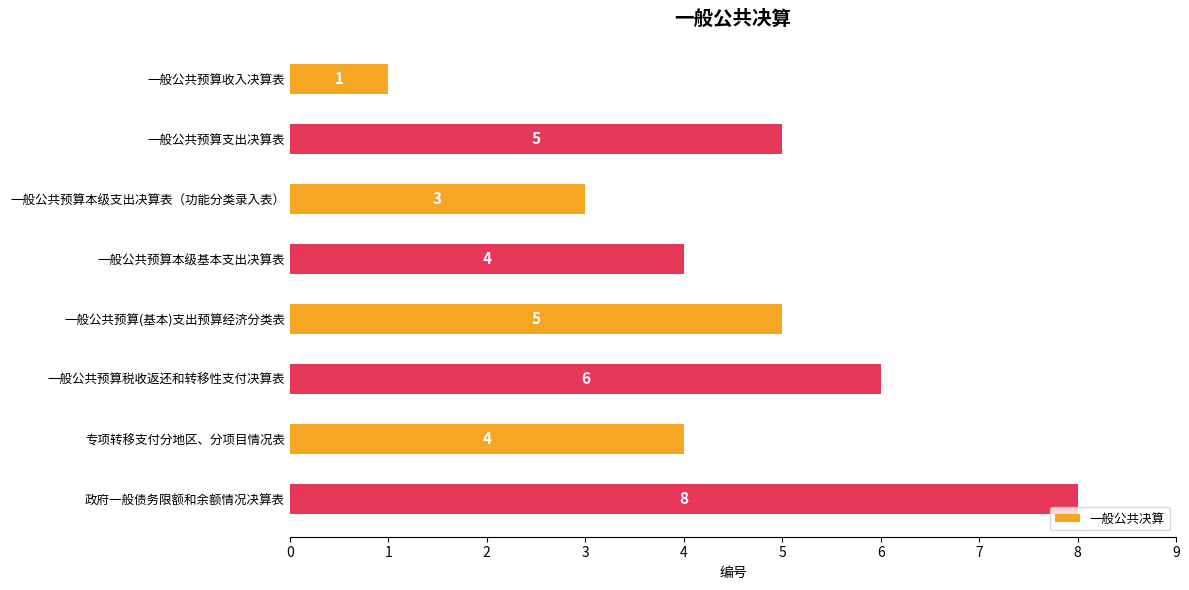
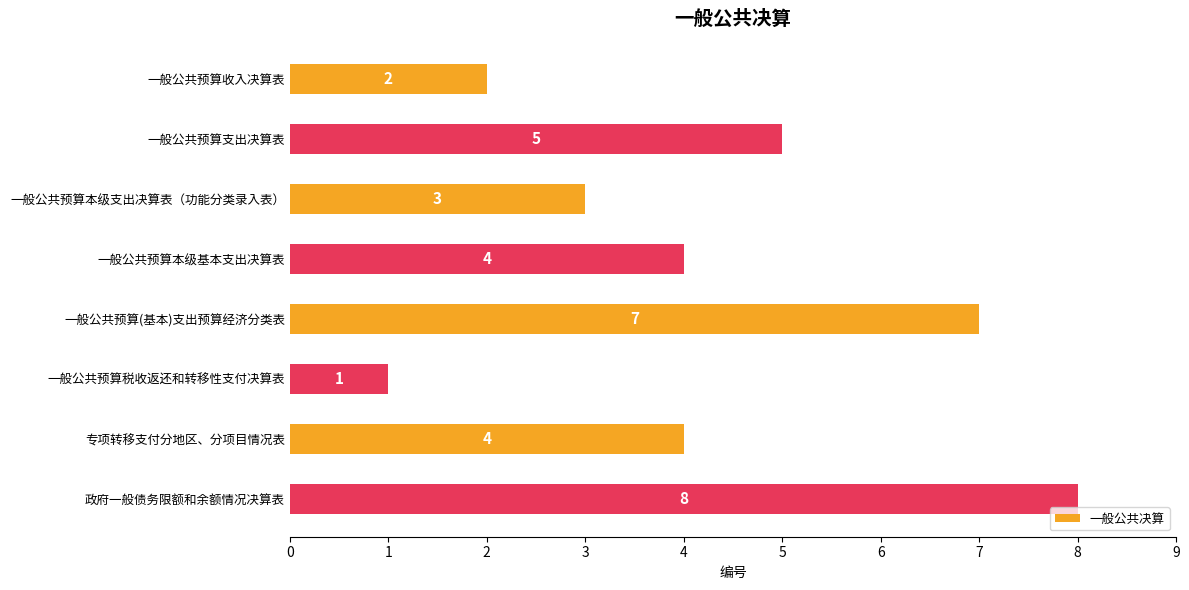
  {
-   "一般公共预算收入决算表": 1,
+   "一般公共预算收入决算表": 2,
    "一般公共预算支出决算表": 5,
    "一般公共预算本级支出决算表（功能分类录入表）": 3,
    "一般公共预算本级基本支出决算表": 4,
-   "一般公共预算(基本)支出预算经济分类表": 5,
-   "一般公共预算税收返还和转移性支付决算表": 6,
+   "一般公共预算(基本)支出预算经济分类表": 7,
+   "一般公共预算税收返还和转移性支付决算表": 1,
    "专项转移支付分地区、分项目情况表": 4,
    "政府一般债务限额和余额情况决算表": 8
  }
